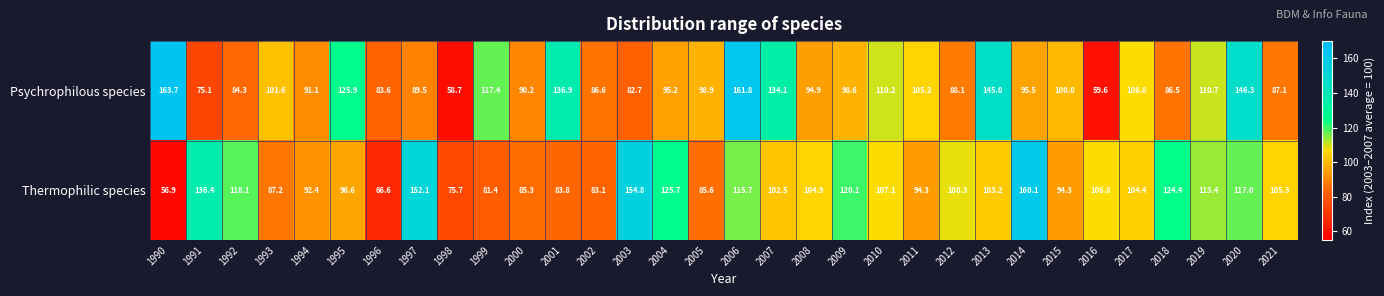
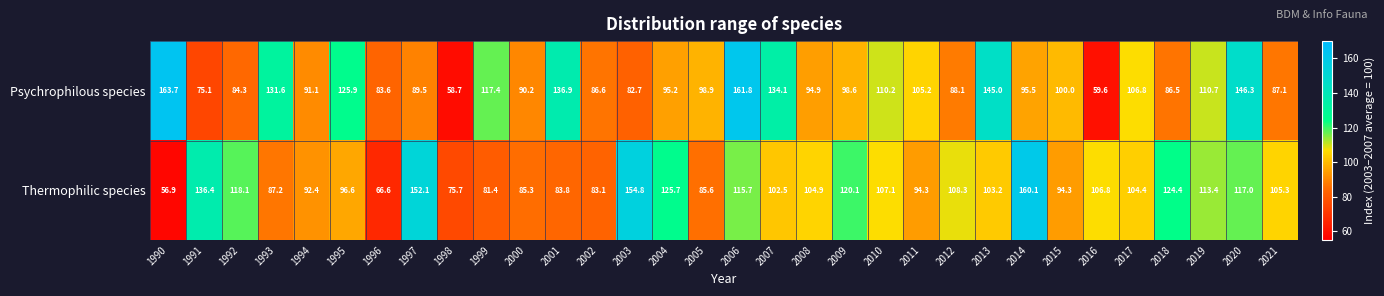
  {
    "Psychrophilous species": {
      "1990": 163.7,
      "1991": 75.1,
      "1992": 84.3,
-     "1993": 101.6,
+     "1993": 131.6,
      "1994": 91.1,
      "1995": 125.9,
      "1996": 83.6,
      "1997": 89.5,
      "1998": 58.7,
      "1999": 117.4,
      "2000": 90.2,
      "2001": 136.9,
      "2002": 86.6,
      "2003": 82.7,
      "2004": 95.2,
      "2005": 98.9,
      "2006": 161.8,
      "2007": 134.1,
      "2008": 94.9,
      "2009": 98.6,
      "2010": 110.2,
      "2011": 105.2,
      "2012": 88.1,
      "2013": 145.0,
      "2014": 95.5,
      "2015": 100.0,
      "2016": 59.6,
      "2017": 106.8,
      "2018": 86.5,
      "2019": 110.7,
      "2020": 146.3,
      "2021": 87.1
    },
    "Thermophilic species": {
      "1990": 56.9,
      "1991": 136.4,
      "1992": 118.1,
      "1993": 87.2,
      "1994": 92.4,
      "1995": 96.6,
      "1996": 66.6,
      "1997": 152.1,
      "1998": 75.7,
      "1999": 81.4,
      "2000": 85.3,
      "2001": 83.8,
      "2002": 83.1,
      "2003": 154.8,
      "2004": 125.7,
      "2005": 85.6,
      "2006": 115.7,
      "2007": 102.5,
      "2008": 104.9,
      "2009": 120.1,
      "2010": 107.1,
      "2011": 94.3,
      "2012": 108.3,
      "2013": 103.2,
      "2014": 160.1,
      "2015": 94.3,
      "2016": 106.8,
      "2017": 104.4,
      "2018": 124.4,
      "2019": 113.4,
      "2020": 117.0,
      "2021": 105.3
    }
  }
